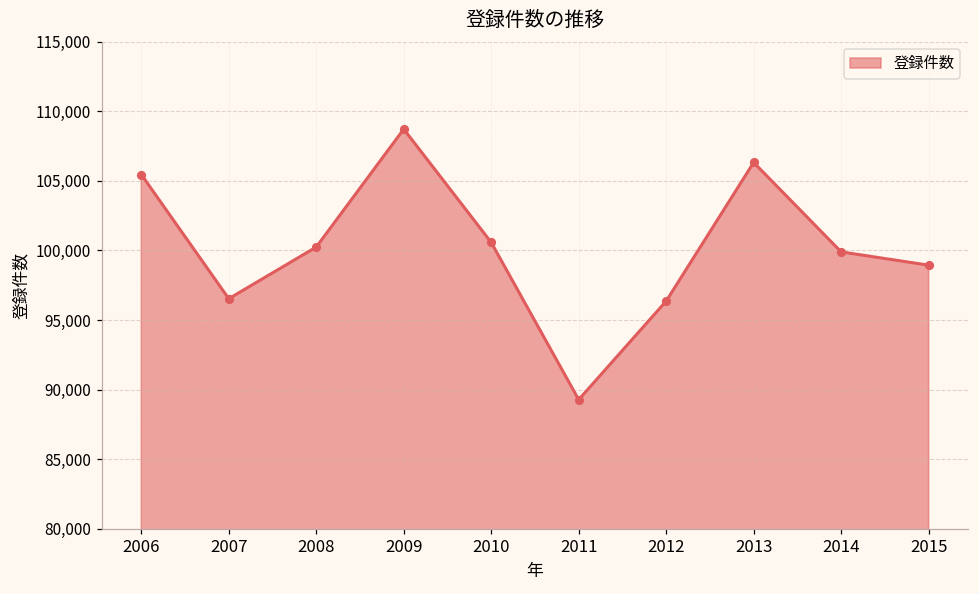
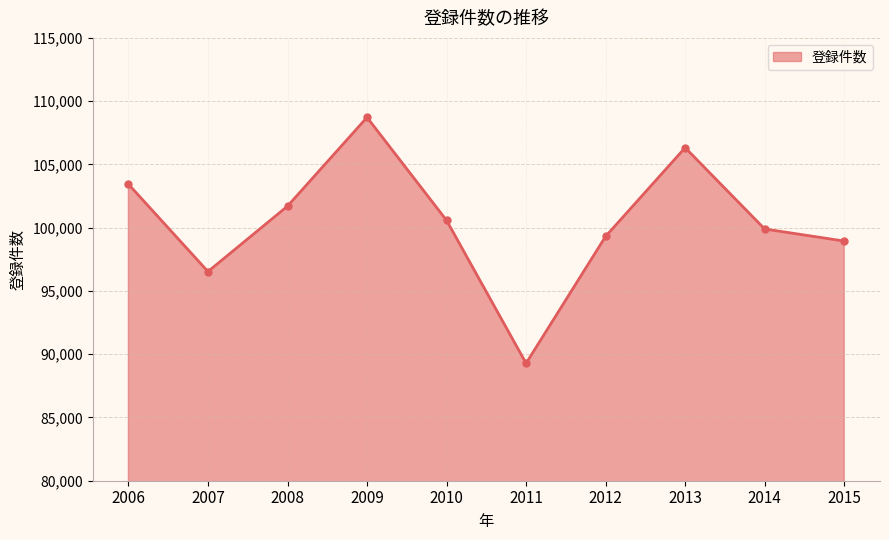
  {
-   "2006": "105,500",
+   "2006": "103,400",
    "2007": "96,500",
-   "2008": "100,200",
+   "2008": "101,700",
    "2009": "108,700",
    "2010": "100,600",
    "2011": "89,300",
-   "2012": "96,400",
+   "2012": "99,300",
    "2013": "106,300",
    "2014": "99,900",
    "2015": "98,900"
  }
